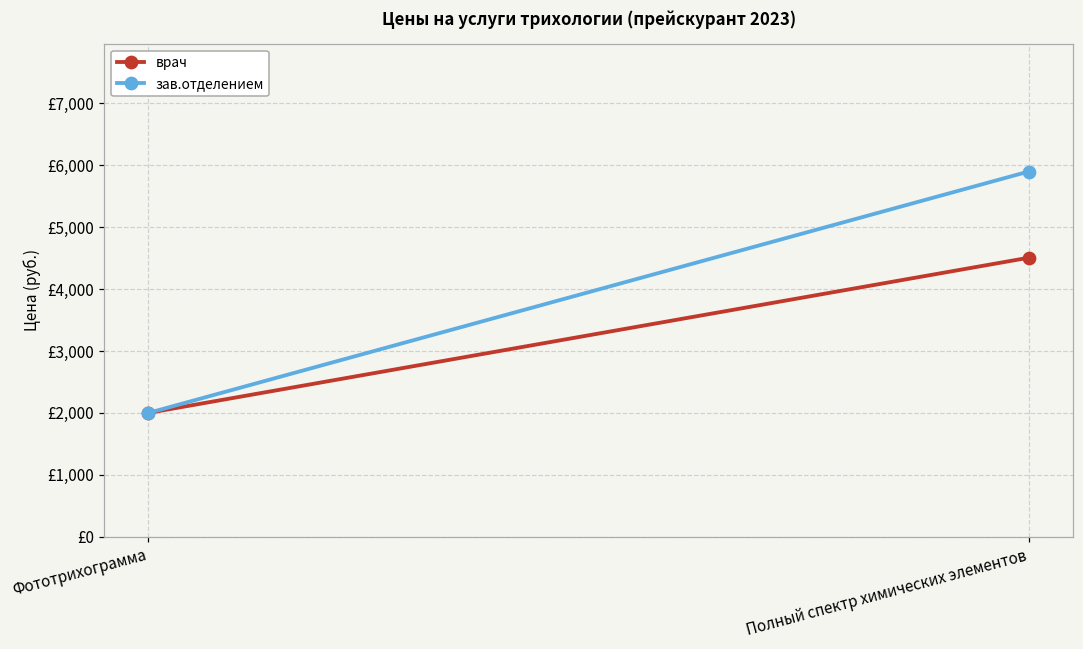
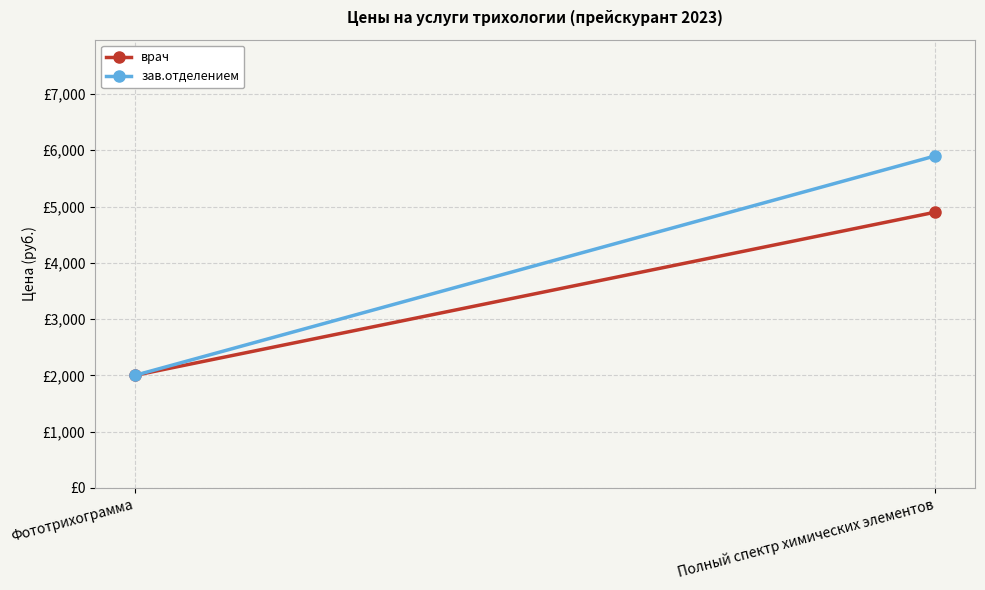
  {
    "врач": {
-     "Полный спектр химических элементов": "£4,500"
+     "Полный спектр химических элементов": "£4,900"
    },
    "зав.отделением": {
      "Полный спектр химических элементов": "£5,900"
    }
  }
